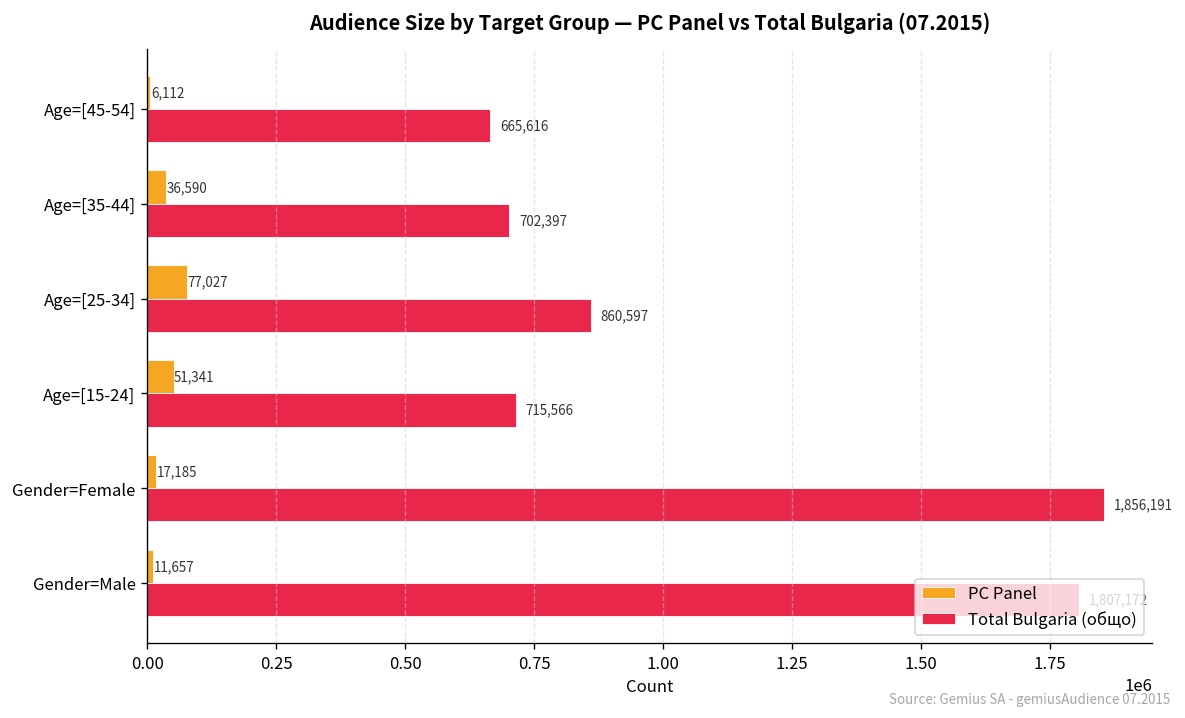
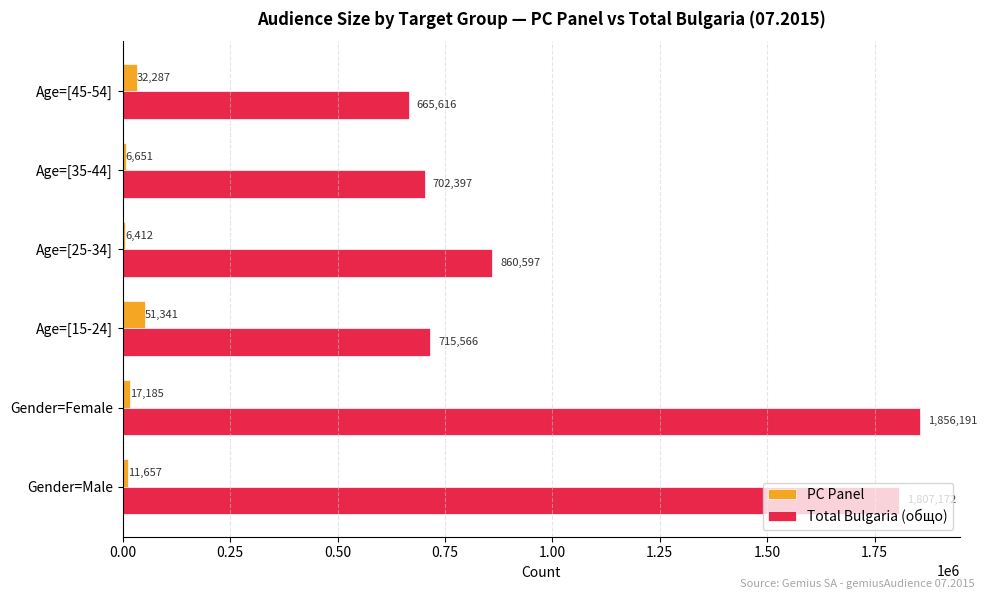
  {
    "PC Panel": {
-     "Age=[45-54]": "6,112",
-     "Age=[35-44]": "36,590",
-     "Age=[25-34]": "77,027",
+     "Age=[45-54]": "32,287",
+     "Age=[35-44]": "6,651",
+     "Age=[25-34]": "6,412",
      "Age=[15-24]": "51,341",
      "Gender=Female": "17,185",
      "Gender=Male": "11,657"
    },
    "Total Bulgaria (общо)": {
      "Age=[45-54]": "665,616",
      "Age=[35-44]": "702,397",
      "Age=[25-34]": "860,597",
      "Age=[15-24]": "715,566",
      "Gender=Female": "1,856,191"
    }
  }
